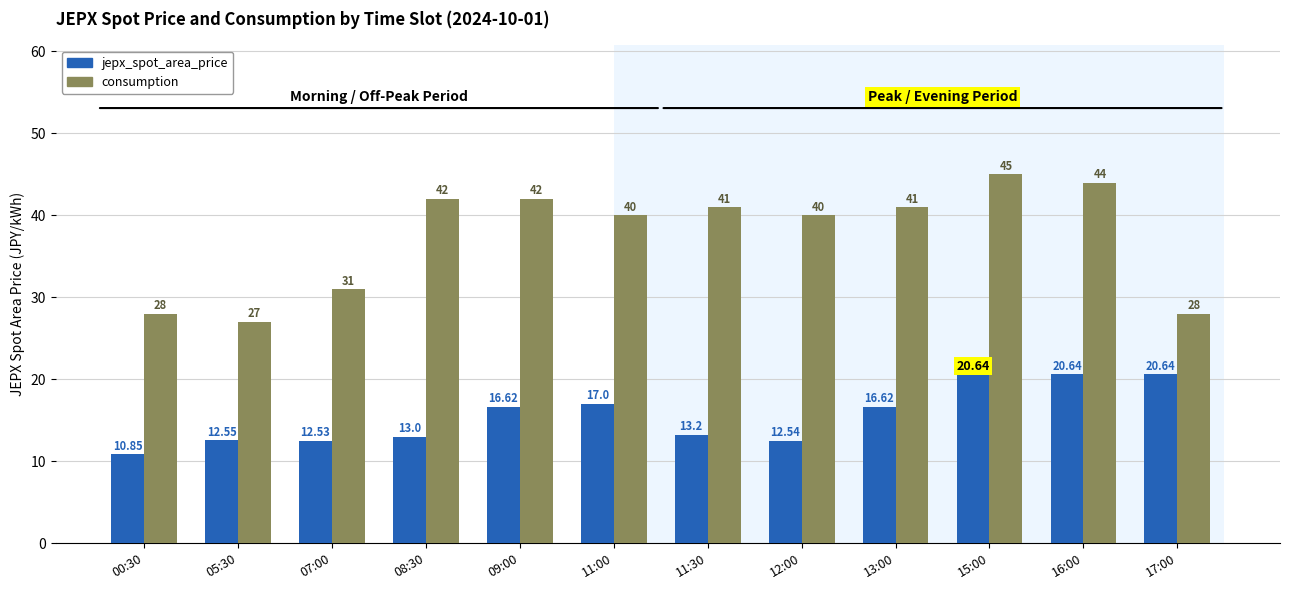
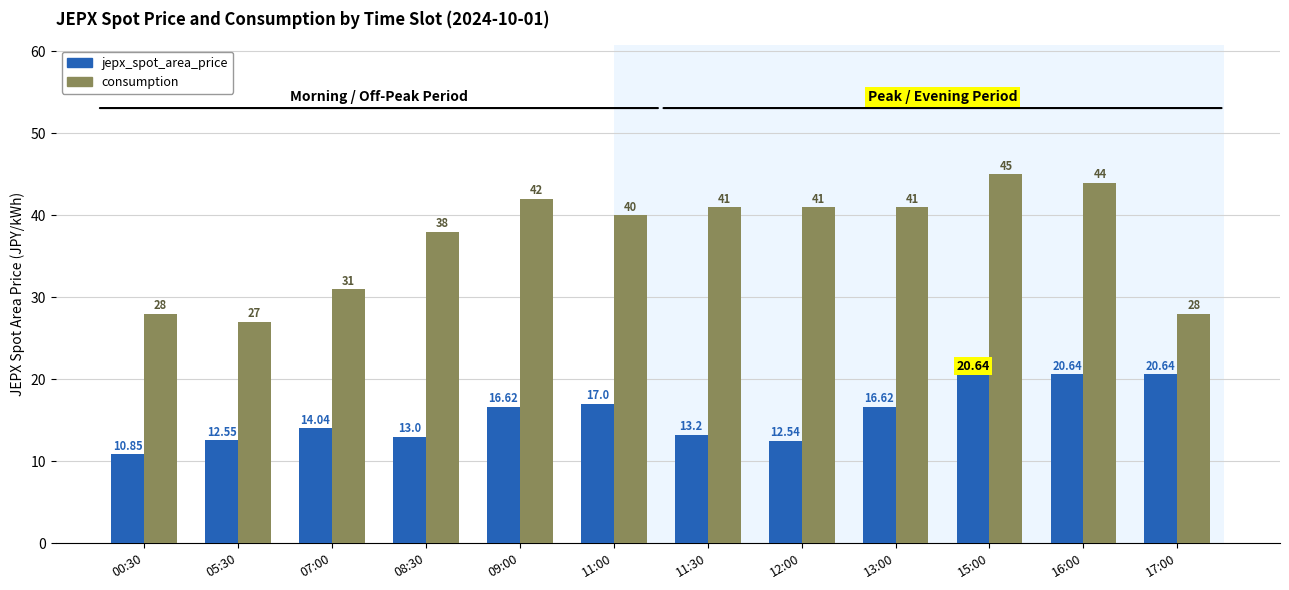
  {
    "jepx_spot_area_price": {
      "00:30": 10.85,
      "05:30": 12.55,
-     "07:00": 12.53,
+     "07:00": 14.04,
      "08:30": 13.0,
      "09:00": 16.62,
      "11:00": 17.0,
      "11:30": 13.2,
      "12:00": 12.54,
      "13:00": 16.62,
      "16:00": 20.64,
      "17:00": 20.64
    },
    "consumption": {
      "00:30": 28,
      "05:30": 27,
      "07:00": 31,
-     "08:30": 42,
+     "08:30": 38,
      "09:00": 42,
      "11:00": 40,
      "11:30": 41,
-     "12:00": 40,
+     "12:00": 41,
      "13:00": 41,
      "15:00": 45,
      "16:00": 44,
      "17:00": 28
    }
  }
